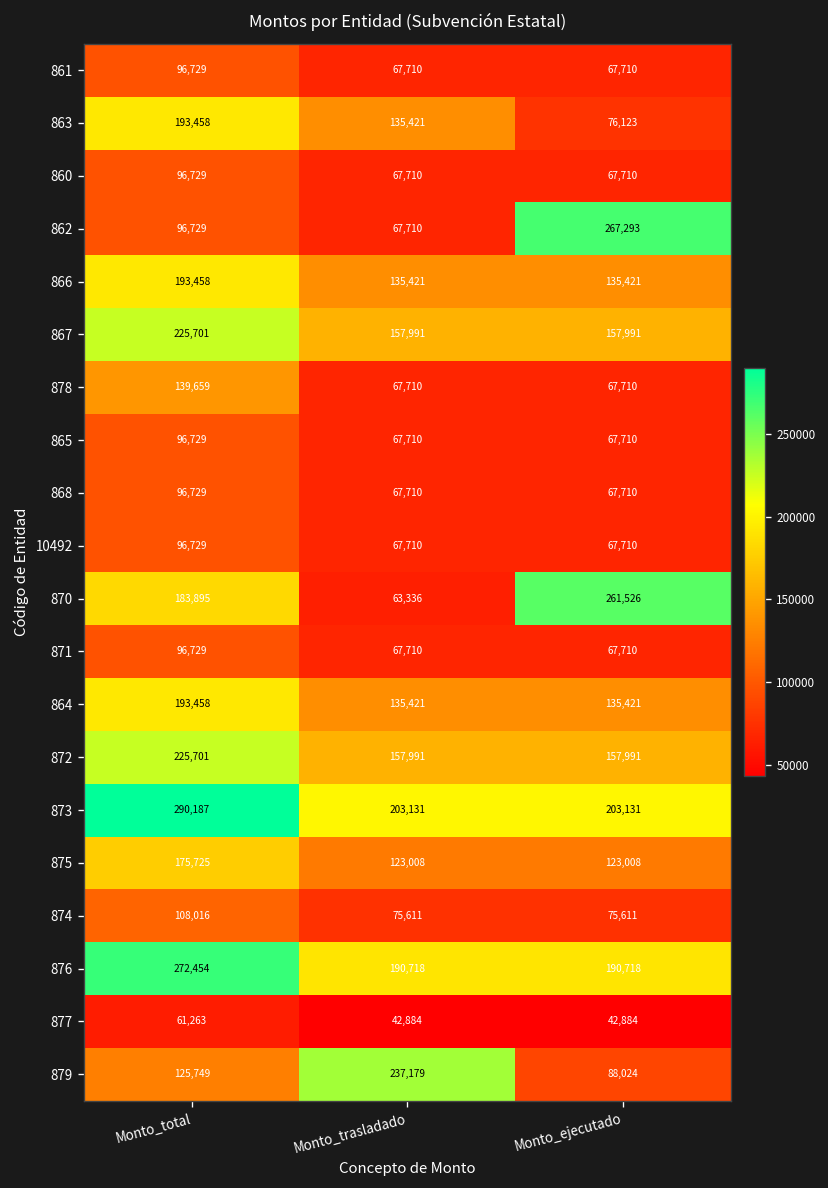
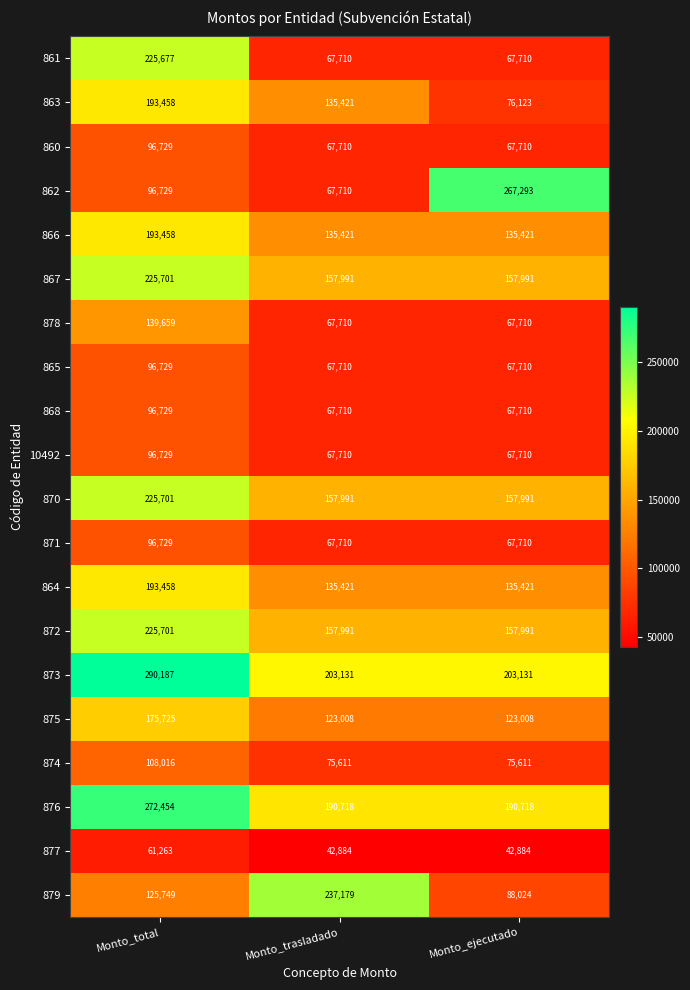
  {
    "861": {
-     "Monto_total": "96,729",
+     "Monto_total": "225,677",
      "Monto_trasladado": "67,710",
      "Monto_ejecutado": "67,710"
    },
    "863": {
      "Monto_total": "193,458",
      "Monto_trasladado": "135,421",
      "Monto_ejecutado": "76,123"
    },
    "860": {
      "Monto_total": "96,729",
      "Monto_trasladado": "67,710",
      "Monto_ejecutado": "67,710"
    },
    "862": {
      "Monto_total": "96,729",
      "Monto_trasladado": "67,710",
      "Monto_ejecutado": "267,293"
    },
    "866": {
      "Monto_total": "193,458",
      "Monto_trasladado": "135,421",
      "Monto_ejecutado": "135,421"
    },
    "867": {
      "Monto_total": "225,701",
      "Monto_trasladado": "157,991",
      "Monto_ejecutado": "157,991"
    },
    "878": {
      "Monto_total": "139,659",
      "Monto_trasladado": "67,710",
      "Monto_ejecutado": "67,710"
    },
    "865": {
      "Monto_total": "96,729",
      "Monto_trasladado": "67,710",
      "Monto_ejecutado": "67,710"
    },
    "868": {
      "Monto_total": "96,729",
      "Monto_trasladado": "67,710",
      "Monto_ejecutado": "67,710"
    },
    "10492": {
      "Monto_total": "96,729",
      "Monto_trasladado": "67,710",
      "Monto_ejecutado": "67,710"
    },
    "870": {
-     "Monto_total": "183,895",
-     "Monto_trasladado": "63,336",
-     "Monto_ejecutado": "261,526"
+     "Monto_total": "225,701",
+     "Monto_trasladado": "157,991",
+     "Monto_ejecutado": "157,991"
    },
    "871": {
      "Monto_total": "96,729",
      "Monto_trasladado": "67,710",
      "Monto_ejecutado": "67,710"
    },
    "864": {
      "Monto_total": "193,458",
      "Monto_trasladado": "135,421",
      "Monto_ejecutado": "135,421"
    },
    "872": {
      "Monto_total": "225,701",
      "Monto_trasladado": "157,991",
      "Monto_ejecutado": "157,991"
    },
    "873": {
      "Monto_total": "290,187",
      "Monto_trasladado": "203,131",
      "Monto_ejecutado": "203,131"
    },
    "875": {
      "Monto_total": "175,725",
      "Monto_trasladado": "123,008",
      "Monto_ejecutado": "123,008"
    },
    "874": {
      "Monto_total": "108,016",
      "Monto_trasladado": "75,611",
      "Monto_ejecutado": "75,611"
    },
    "876": {
      "Monto_total": "272,454",
      "Monto_trasladado": "190,718",
      "Monto_ejecutado": "190,718"
    },
    "877": {
      "Monto_total": "61,263",
      "Monto_trasladado": "42,884",
      "Monto_ejecutado": "42,884"
    },
    "879": {
      "Monto_total": "125,749",
      "Monto_trasladado": "237,179",
      "Monto_ejecutado": "88,024"
    }
  }
